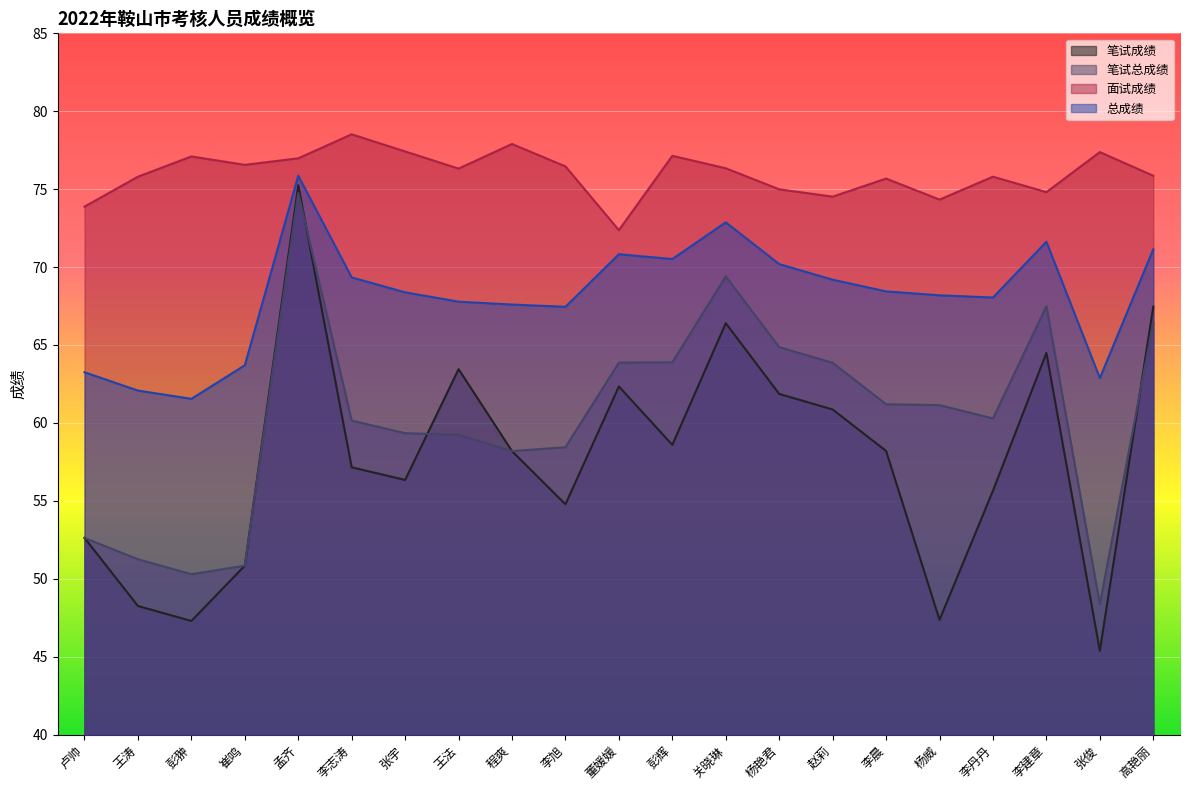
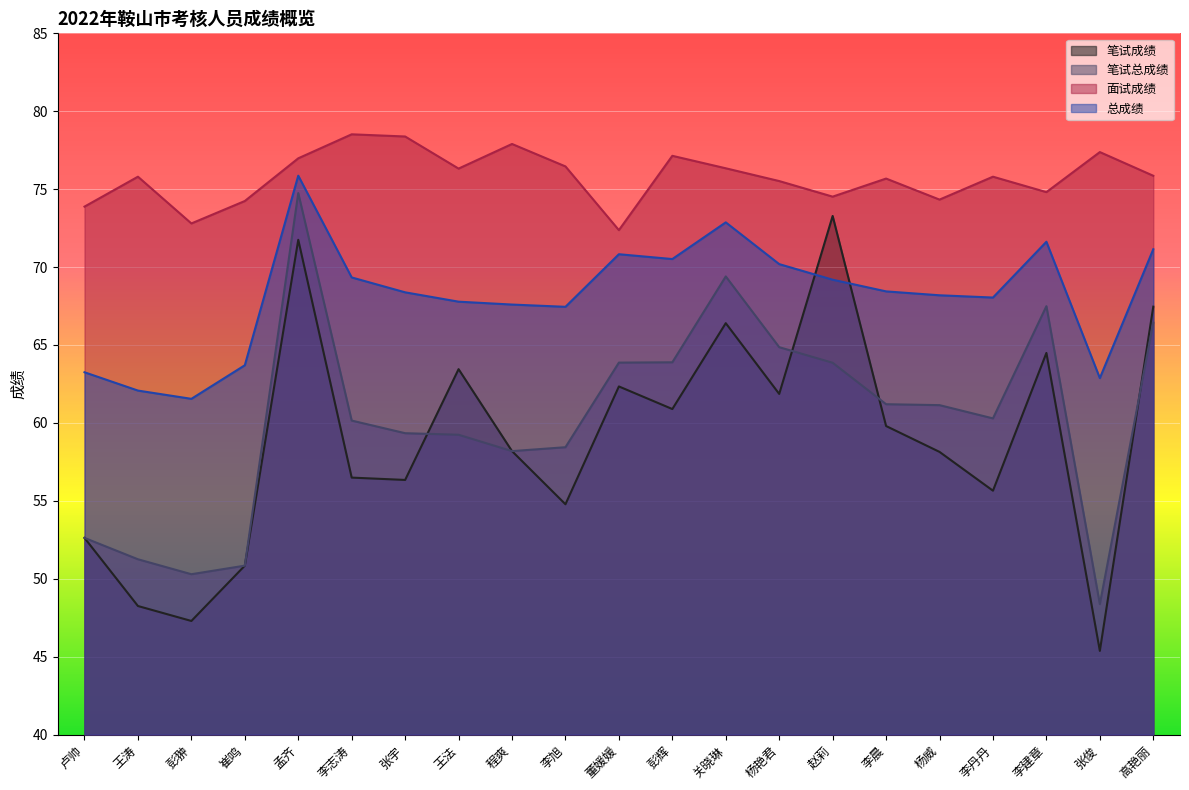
  {
    "笔试成绩": {
      "王涛": 48.3,
      "彭翀": 47.3,
-     "孟齐": 75.3,
-     "李志涛": 57.2,
+     "孟齐": 71.8,
+     "李志涛": 56.5,
      "张宇": 56.3,
      "王法": 63.5,
      "李旭": 54.8,
      "董媛媛": 62.3,
-     "彭辉": 58.6,
+     "彭辉": 60.9,
      "关晓琳": 66.4,
      "杨艳君": 61.9,
-     "赵莉": 60.9,
-     "李晨": 58.2,
-     "杨威": 47.4,
+     "赵莉": 73.3,
+     "李晨": 59.8,
+     "杨威": 58.1,
      "李丹丹": 55.7,
      "李建章": 64.5,
      "张俊": 45.4,
      "高艳丽": 67.5
    },
    "面试成绩": {
      "卢帅": 73.9,
      "王涛": 75.8,
-     "彭翀": 77.1,
-     "崔鸣": 76.6,
+     "彭翀": 72.8,
+     "崔鸣": 74.2,
      "孟齐": 77.0,
      "李志涛": 78.5,
-     "张宇": 77.4,
+     "张宇": 78.4,
      "王法": 76.3,
      "程爽": 77.9,
      "李旭": 76.5,
      "董媛媛": 72.4,
      "彭辉": 77.1,
      "关晓琳": 76.3,
-     "杨艳君": 75.0,
+     "杨艳君": 75.5,
      "赵莉": 74.5,
      "李晨": 75.7,
      "杨威": 74.3,
      "李丹丹": 75.8,
      "李建章": 74.8,
      "张俊": 77.4,
      "高艳丽": 75.9
    }
  }
